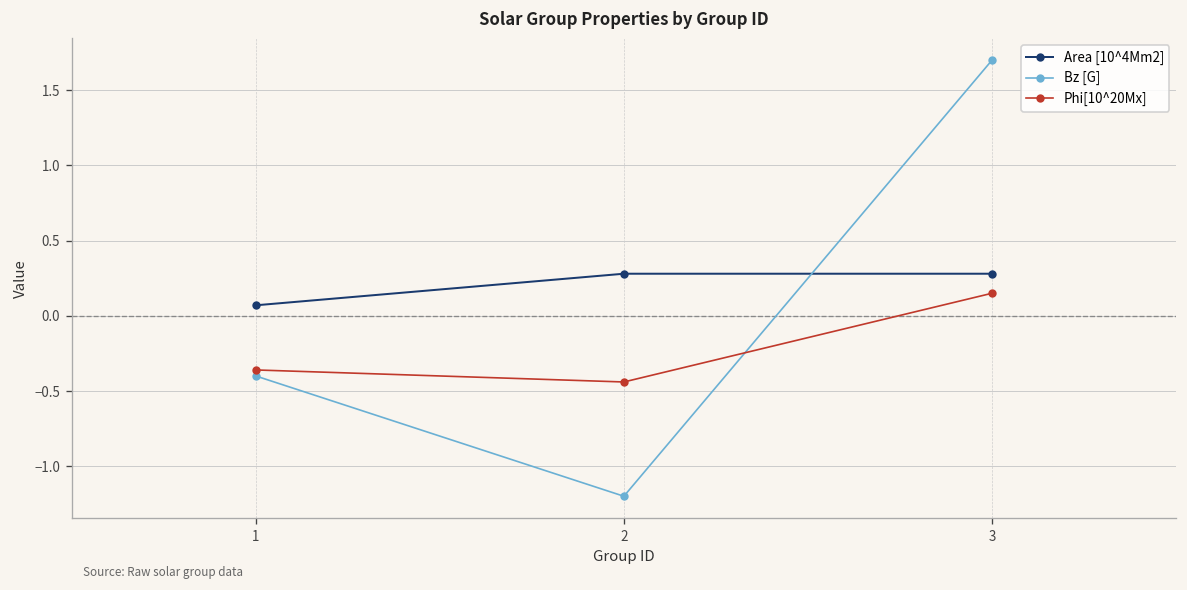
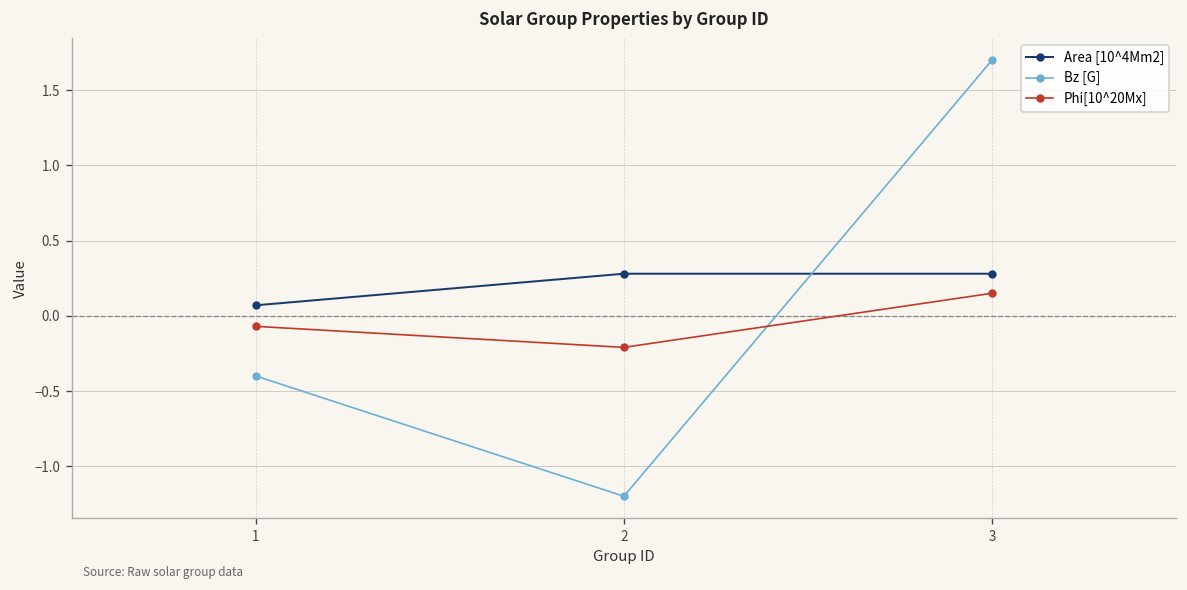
  {
    "Area [10^4Mm2]": {
      "1": 0.07,
      "2": 0.28,
      "3": 0.28
    },
    "Bz [G]": {
      "1": -0.40,
      "2": -1.20,
      "3": 1.70
    },
    "Phi[10^20Mx]": {
-     "1": -0.36,
-     "2": -0.44,
+     "1": -0.07,
+     "2": -0.21,
      "3": 0.15
    }
  }
